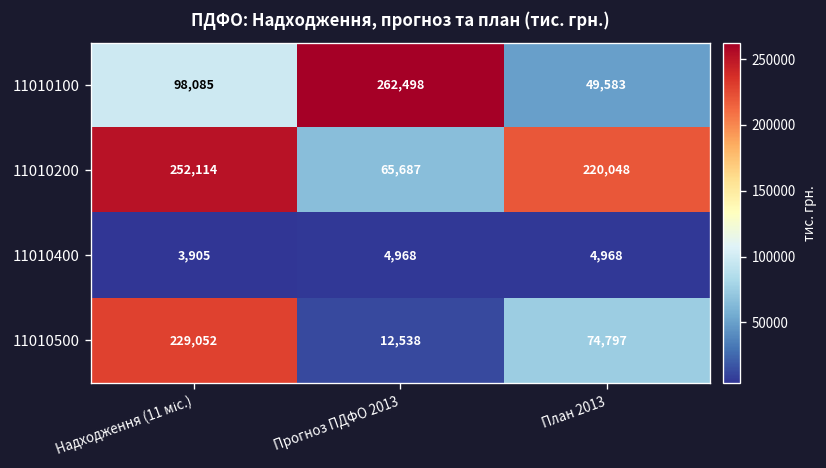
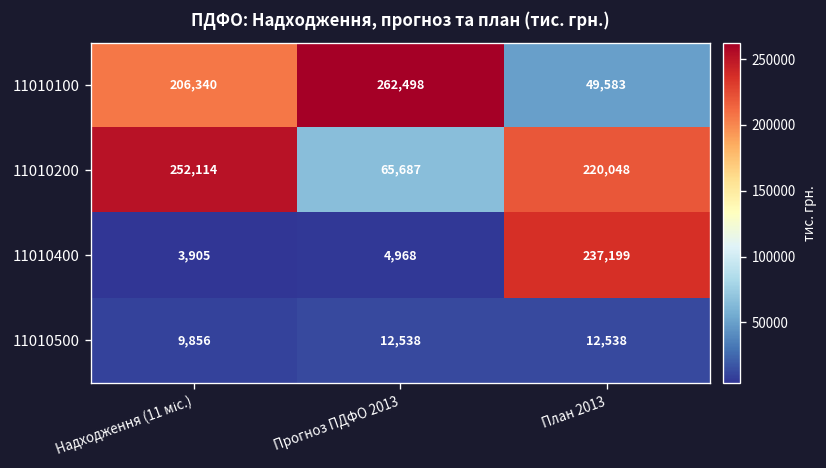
  {
    "11010100": {
-     "Надходження (11 міс.)": "98,085",
+     "Надходження (11 міс.)": "206,340",
      "Прогноз ПДФО 2013": "262,498",
      "План 2013": "49,583"
    },
    "11010200": {
      "Надходження (11 міс.)": "252,114",
      "Прогноз ПДФО 2013": "65,687",
      "План 2013": "220,048"
    },
    "11010400": {
      "Надходження (11 міс.)": "3,905",
      "Прогноз ПДФО 2013": "4,968",
-     "План 2013": "4,968"
+     "План 2013": "237,199"
    },
    "11010500": {
-     "Надходження (11 міс.)": "229,052",
+     "Надходження (11 міс.)": "9,856",
      "Прогноз ПДФО 2013": "12,538",
-     "План 2013": "74,797"
+     "План 2013": "12,538"
    }
  }
